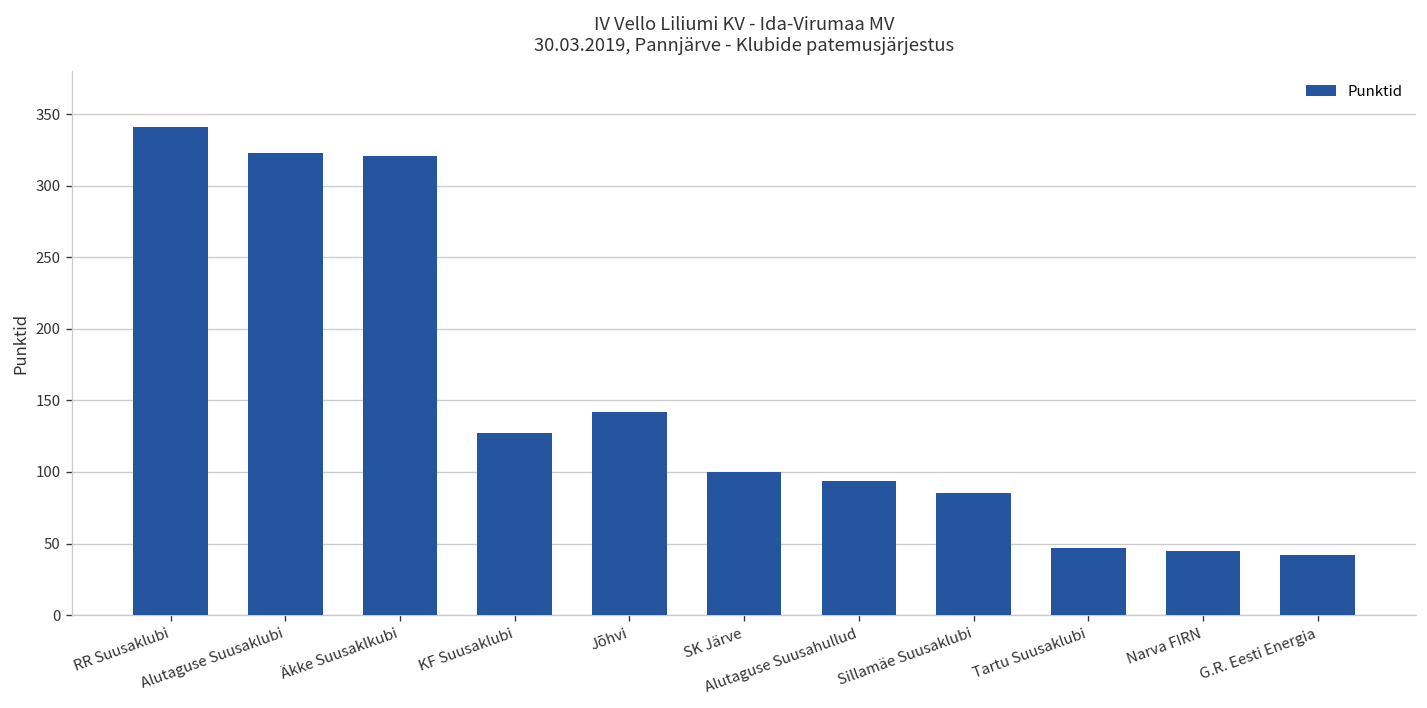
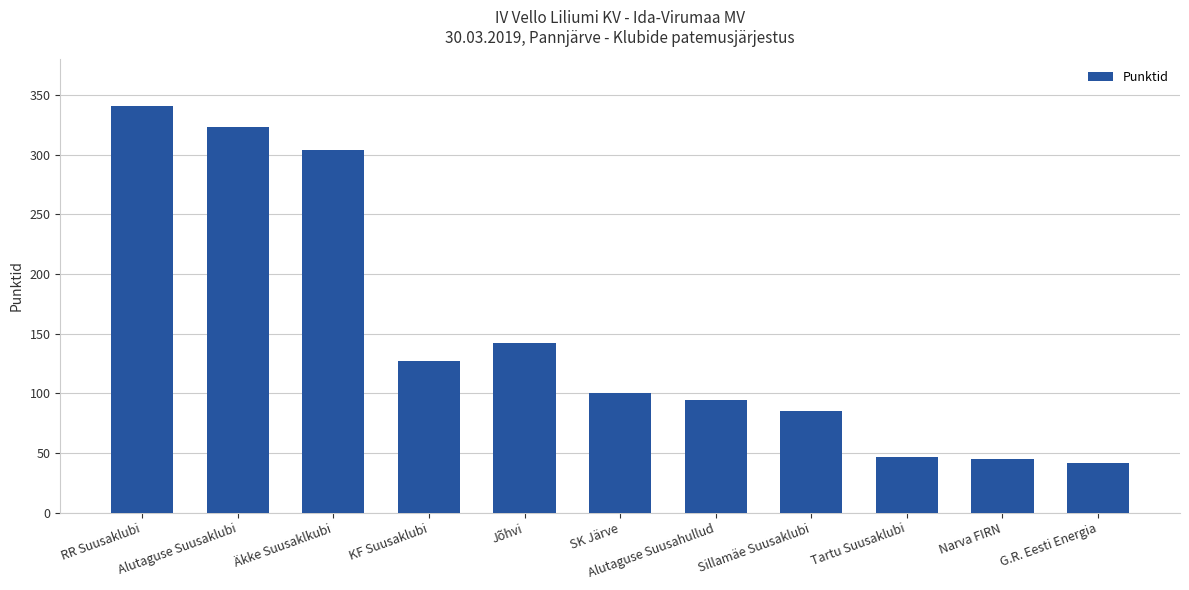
  {
    "RR Suusaklubi": 341,
    "Alutaguse Suusaklubi": 323,
-   "Äkke Suusaklkubi": 321,
+   "Äkke Suusaklkubi": 304,
    "KF Suusaklubi": 127,
    "Jõhvi": 142,
    "SK Järve": 100,
    "Alutaguse Suusahullud": 94,
    "Sillamäe Suusaklubi": 85,
    "Tartu Suusaklubi": 47,
    "Narva FIRN": 45,
    "G.R. Eesti Energia": 42
  }
